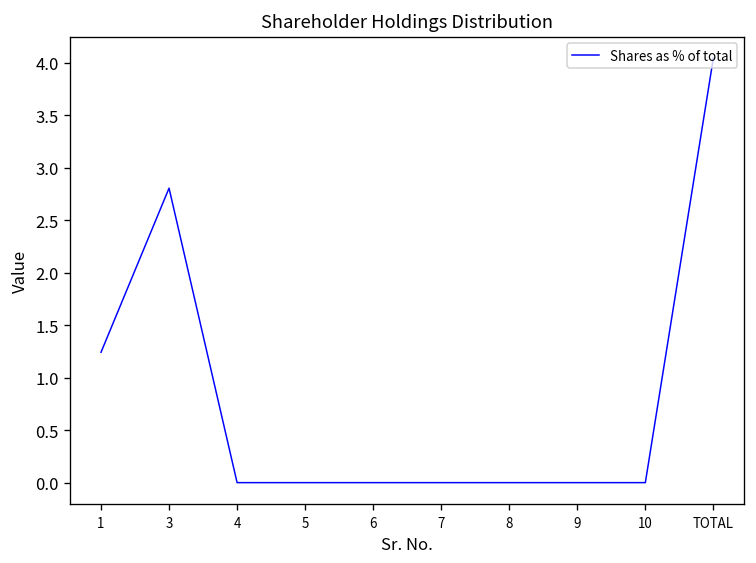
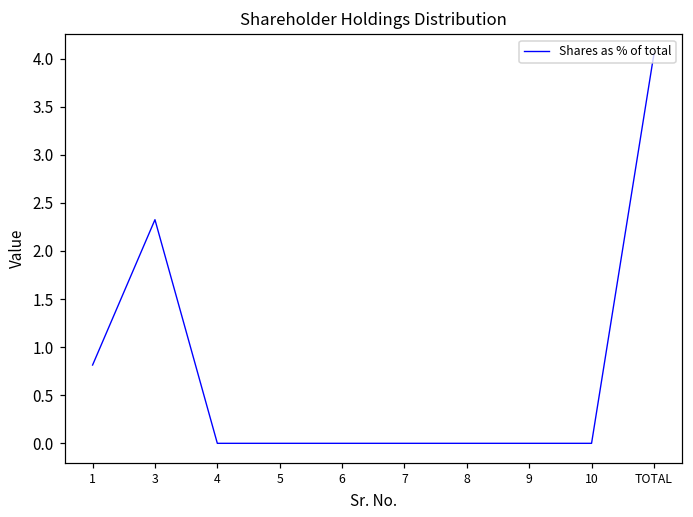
  {
-   "1": 1.2,
-   "3": 2.8,
+   "1": 0.8,
+   "3": 2.3,
    "4": 0.0,
    "5": 0.0,
    "6": 0.0,
    "7": 0.0,
    "8": 0.0,
    "9": 0.0,
    "10": 0.0
  }
